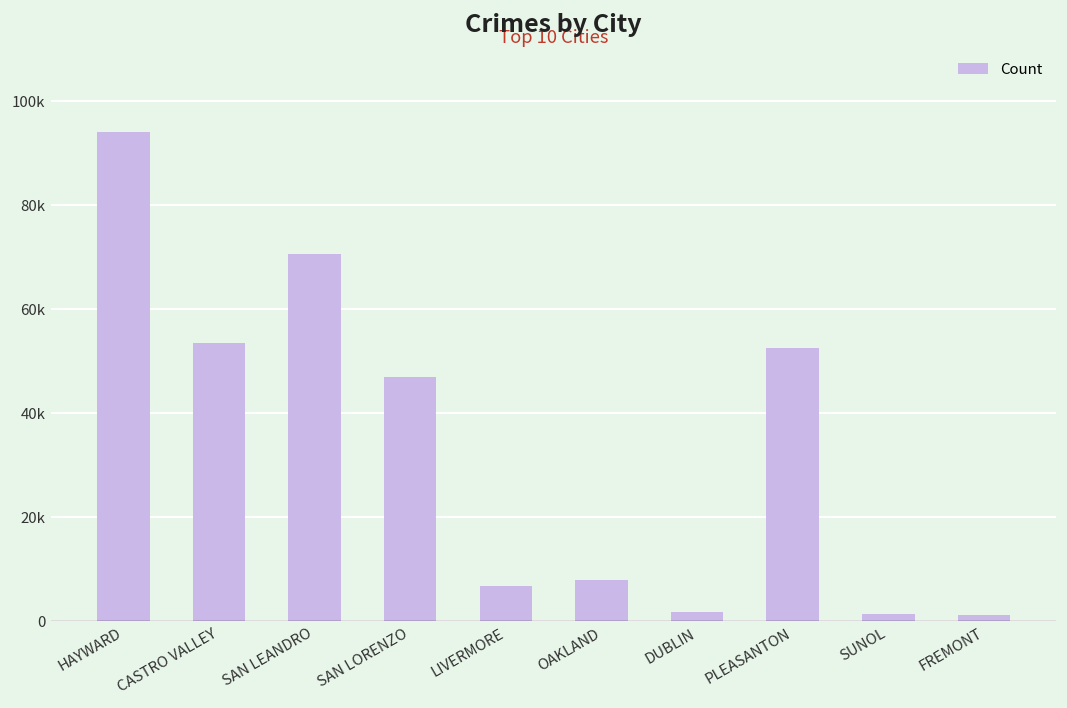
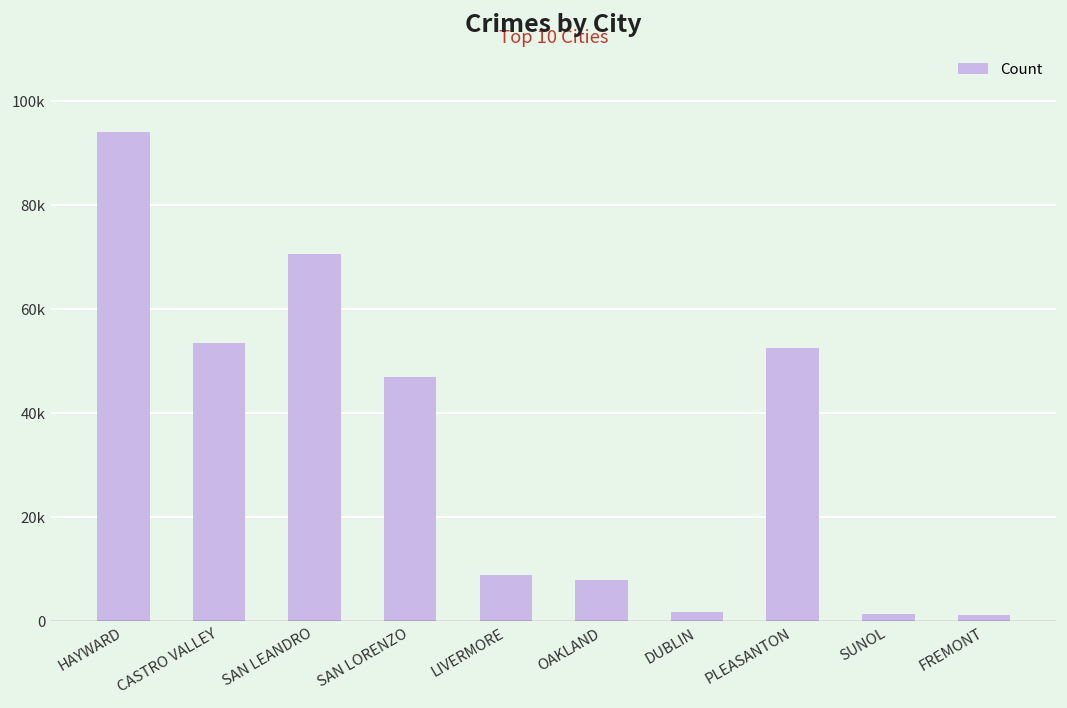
  {
    "HAYWARD": 94000,
    "CASTRO VALLEY": 54000,
    "SAN LEANDRO": 70000,
    "SAN LORENZO": 47000,
-   "LIVERMORE": 7000,
+   "LIVERMORE": 9000,
    "OAKLAND": 8000,
    "DUBLIN": 2000,
    "PLEASANTON": 53000,
    "SUNOL": 1000,
    "FREMONT": 1000
  }
